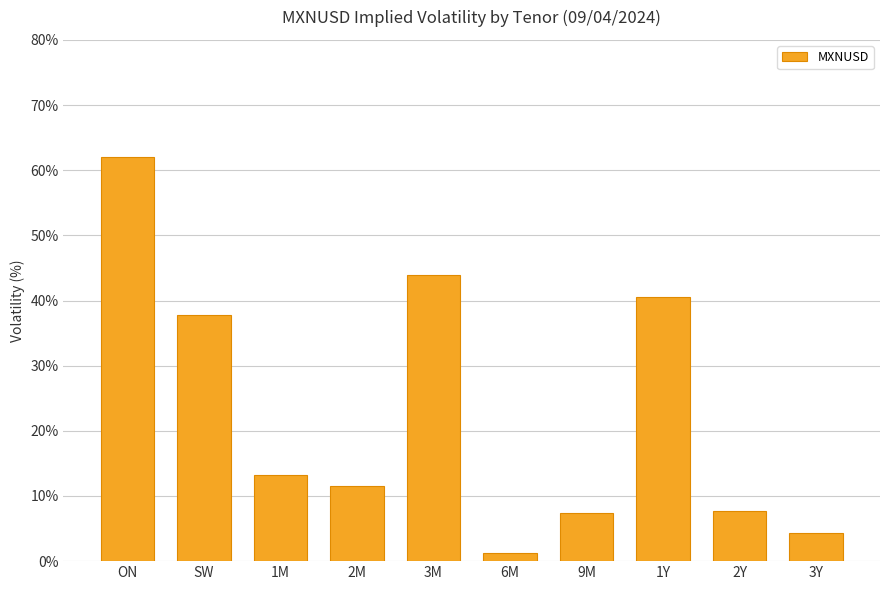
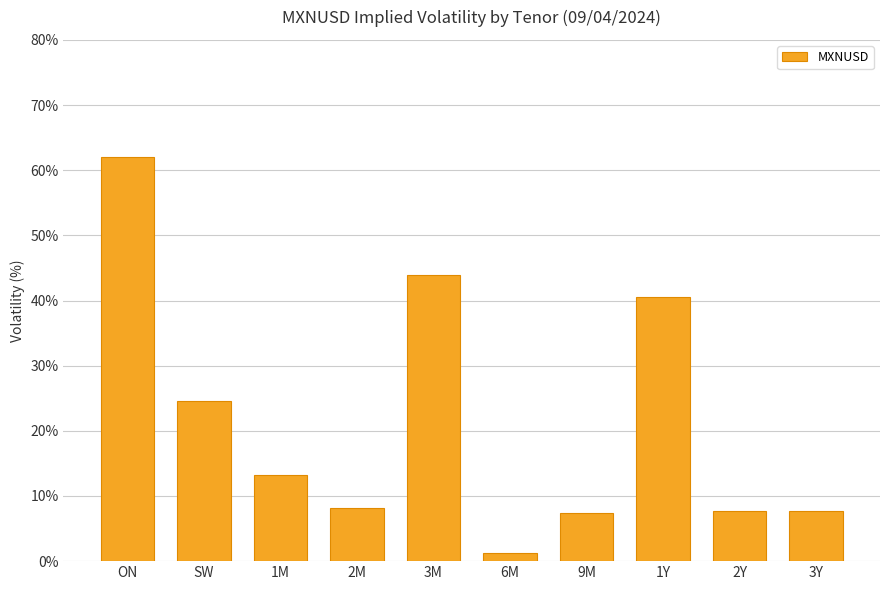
  {
    "ON": "62%",
-   "SW": "38%",
+   "SW": "25%",
    "1M": "13%",
-   "2M": "12%",
+   "2M": "8%",
    "3M": "44%",
    "6M": "1%",
    "9M": "7%",
    "1Y": "41%",
    "2Y": "8%",
-   "3Y": "4%"
+   "3Y": "8%"
  }
